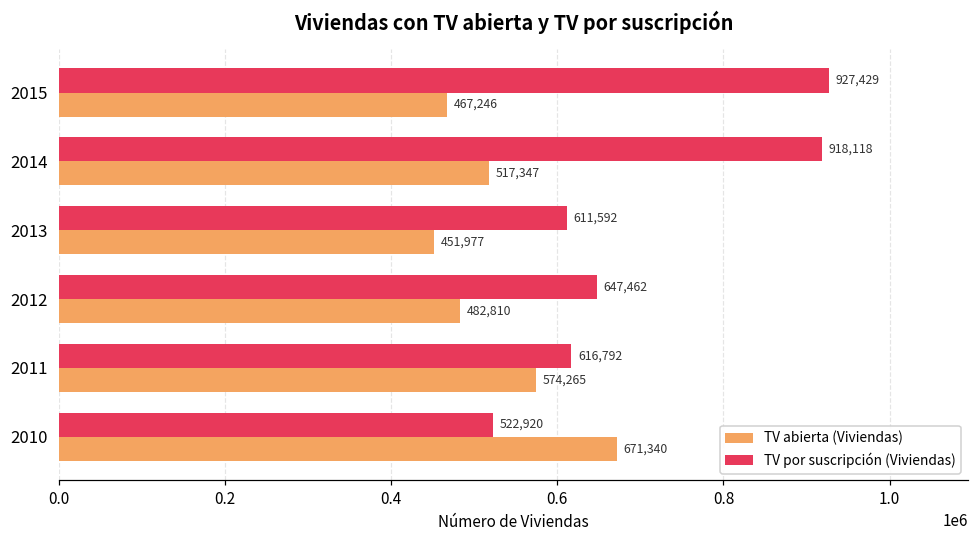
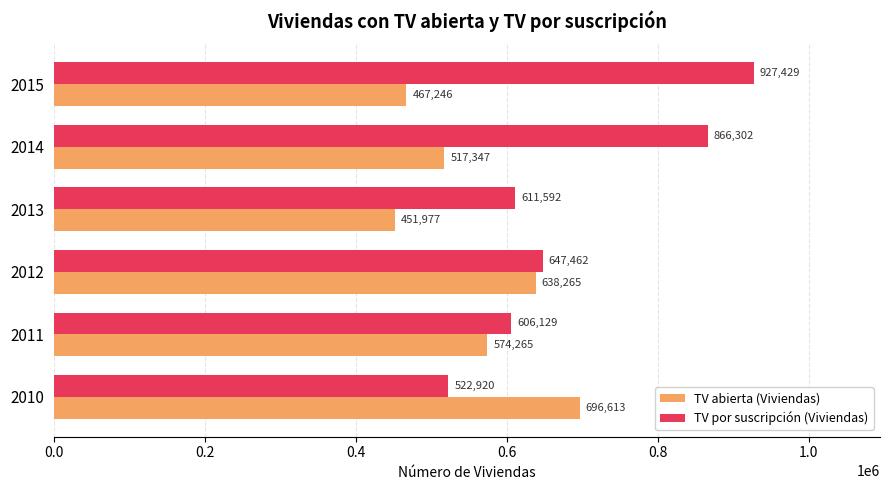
  {
    "TV abierta (Viviendas)": {
      "2015": "467,246",
      "2014": "517,347",
      "2013": "451,977",
-     "2012": "482,810",
+     "2012": "638,265",
      "2011": "574,265",
-     "2010": "671,340"
+     "2010": "696,613"
    },
    "TV por suscripción (Viviendas)": {
      "2015": "927,429",
-     "2014": "918,118",
+     "2014": "866,302",
      "2013": "611,592",
      "2012": "647,462",
-     "2011": "616,792",
+     "2011": "606,129",
      "2010": "522,920"
    }
  }
